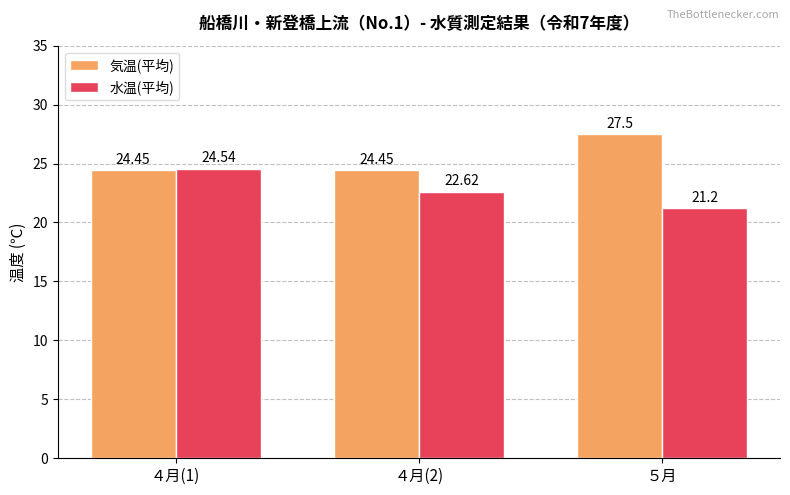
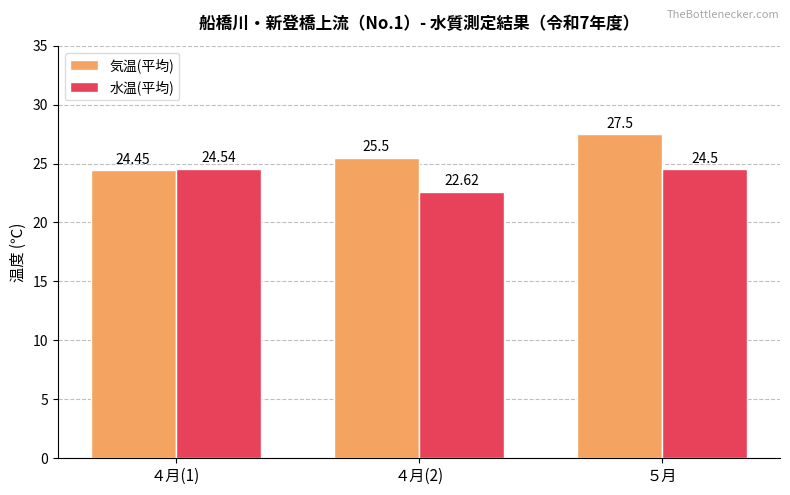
  {
    "気温(平均)": {
      "４月(1)": 24.45,
-     "４月(2)": 24.45,
+     "４月(2)": 25.5,
      "５月": 27.5
    },
    "水温(平均)": {
      "４月(1)": 24.54,
      "４月(2)": 22.62,
-     "５月": 21.2
+     "５月": 24.5
    }
  }
